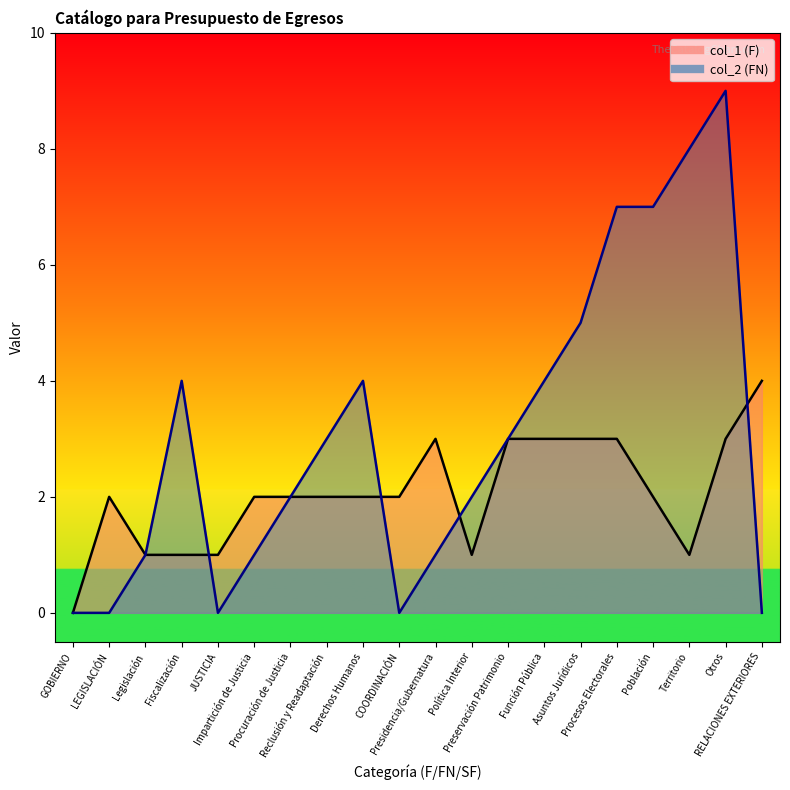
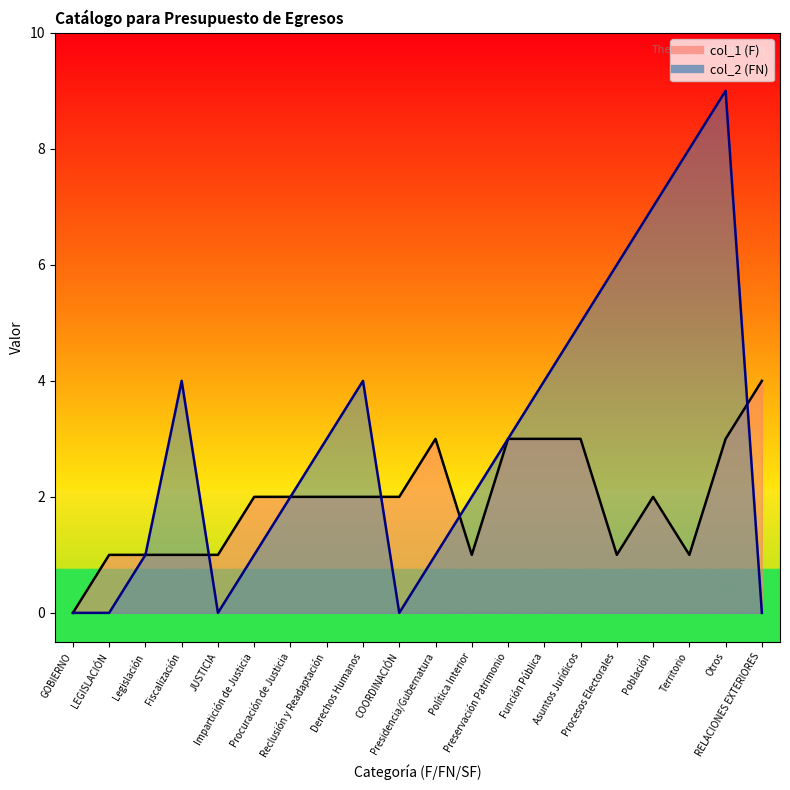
  {
    "col_1 (F)": {
-     "LEGISLACIÓN": 2,
+     "LEGISLACIÓN": 1,
      "Fiscalización": 1,
      "JUSTICIA": 1,
      "Impartición de Justicia": 2,
      "Reclusión y Readaptación": 2,
      "Derechos Humanos": 2,
      "COORDINACIÓN": 2,
      "Presidencia/Gubernatura": 3,
      "Política Interior": 1,
      "Función Pública": 3,
      "Asuntos Jurídicos": 3,
-     "Procesos Electorales": 3,
+     "Procesos Electorales": 1,
      "Población": 2,
      "Territorio": 1,
      "Otros": 3,
      "RELACIONES EXTERIORES": 4
    },
    "col_2 (FN)": {
      "LEGISLACIÓN": 0,
      "Fiscalización": 4,
      "JUSTICIA": 0,
      "Impartición de Justicia": 1,
      "Reclusión y Readaptación": 3,
      "Derechos Humanos": 4,
      "COORDINACIÓN": 0,
      "Presidencia/Gubernatura": 1,
      "Política Interior": 2,
      "Función Pública": 4,
      "Asuntos Jurídicos": 5,
-     "Procesos Electorales": 7,
+     "Procesos Electorales": 6,
      "Población": 7,
      "Territorio": 8,
      "Otros": 9,
      "RELACIONES EXTERIORES": 0
    }
  }
